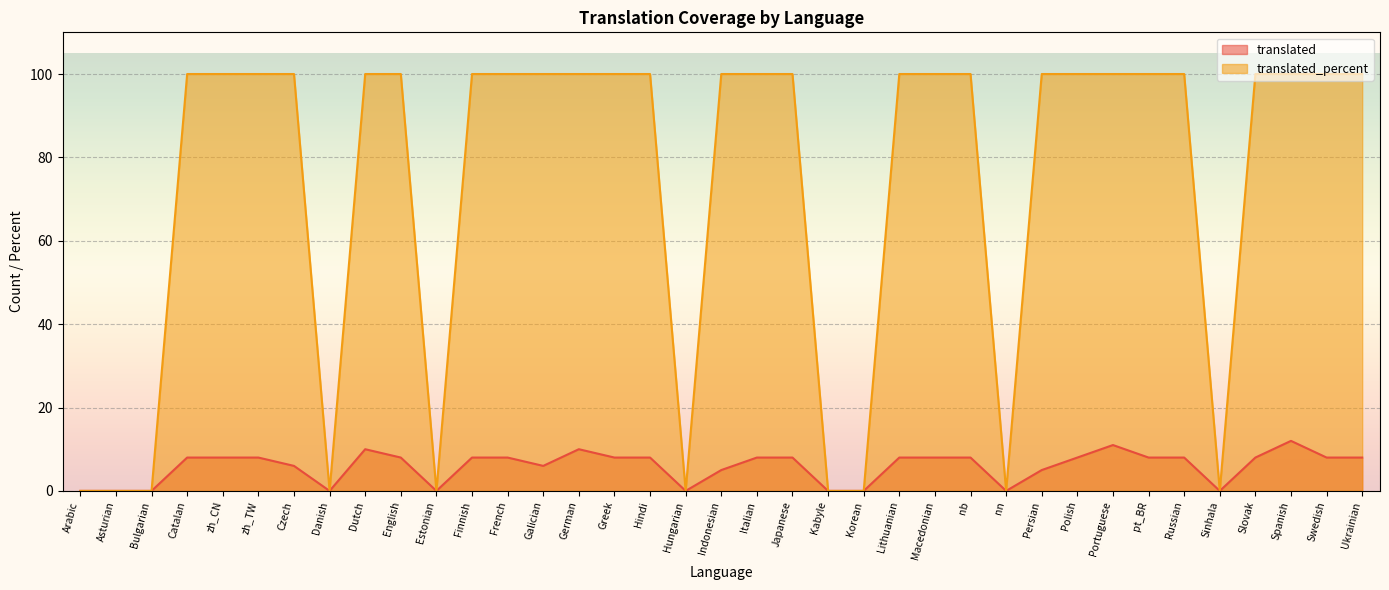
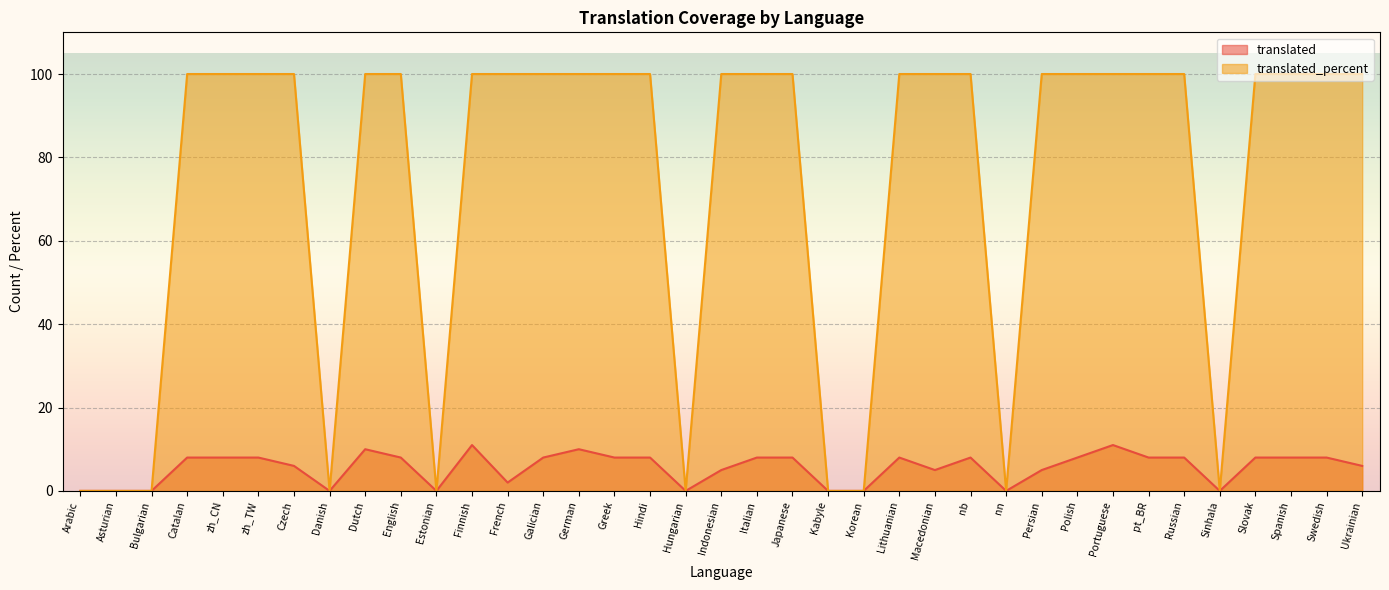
  {
    "translated": {
      "Catalan": 8,
      "zh_CN": 8,
      "zh_TW": 8,
      "Czech": 6,
      "Dutch": 10,
      "English": 8,
-     "Finnish": 8,
-     "French": 8,
-     "Galician": 6,
+     "Finnish": 11,
+     "French": 2,
+     "Galician": 8,
      "German": 10,
      "Greek": 8,
      "Hindi": 8,
      "Indonesian": 5,
      "Italian": 8,
      "Japanese": 8,
      "Lithuanian": 8,
-     "Macedonian": 8,
+     "Macedonian": 5,
      "nb": 8,
      "Persian": 5,
      "Polish": 8,
      "Portuguese": 11,
      "pt_BR": 8,
      "Russian": 8,
      "Slovak": 8,
-     "Spanish": 12,
+     "Spanish": 8,
      "Swedish": 8,
-     "Ukrainian": 8
+     "Ukrainian": 6
    },
    "translated_percent": {
      "Catalan": 100,
      "zh_CN": 100,
      "zh_TW": 100,
      "Czech": 100,
      "Dutch": 100,
      "English": 100,
      "Finnish": 100,
      "French": 100,
      "Galician": 100,
      "German": 100,
      "Greek": 100,
      "Hindi": 100,
      "Indonesian": 100,
      "Italian": 100,
      "Japanese": 100,
      "Lithuanian": 100,
      "Macedonian": 100,
      "nb": 100,
      "Persian": 100,
      "Polish": 100,
      "Portuguese": 100,
      "pt_BR": 100,
      "Russian": 100
    }
  }
